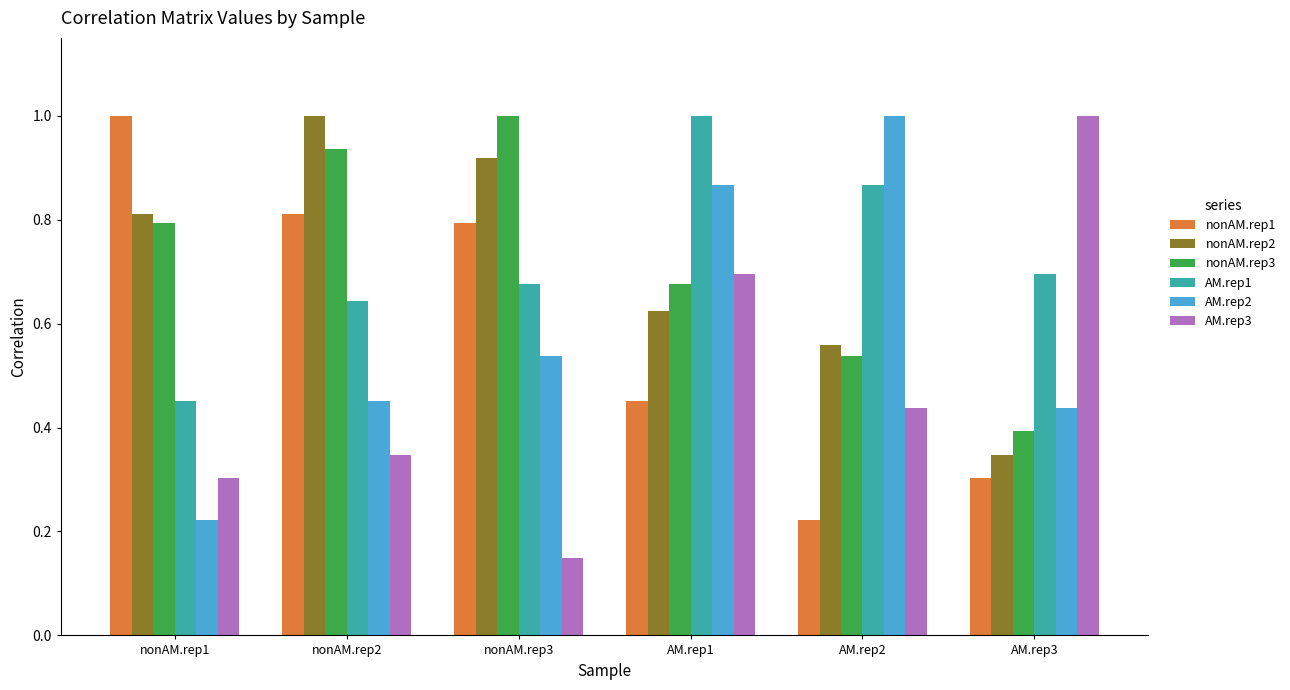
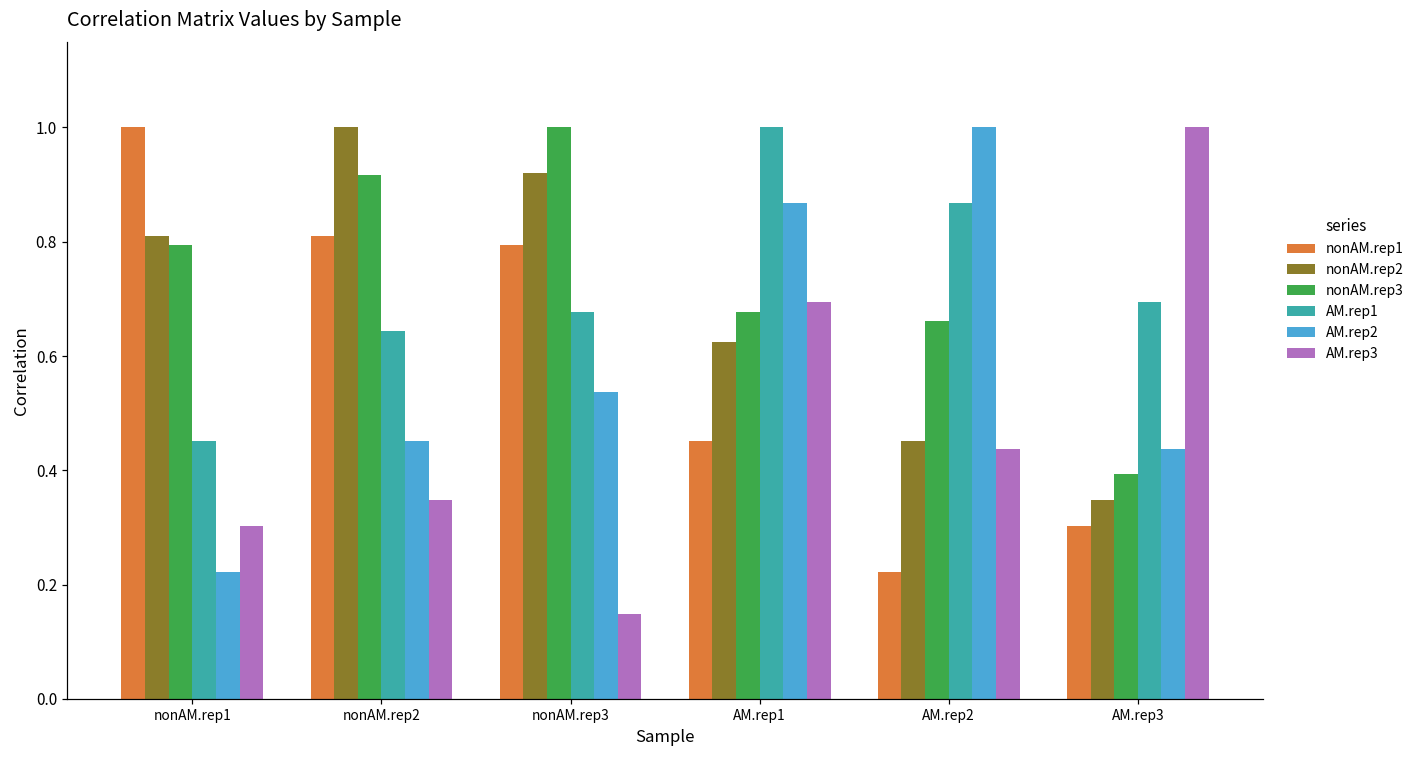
  {
    "nonAM.rep1": {
      "nonAM.rep1": 1.00,
      "nonAM.rep2": 0.81,
      "nonAM.rep3": 0.79,
      "AM.rep1": 0.45,
      "AM.rep2": 0.22,
      "AM.rep3": 0.30
    },
    "nonAM.rep2": {
      "nonAM.rep1": 0.81,
      "nonAM.rep2": 1.00,
      "nonAM.rep3": 0.92,
      "AM.rep1": 0.62,
-     "AM.rep2": 0.56,
+     "AM.rep2": 0.45,
      "AM.rep3": 0.35
    },
    "nonAM.rep3": {
      "nonAM.rep1": 0.79,
-     "nonAM.rep2": 0.94,
+     "nonAM.rep2": 0.92,
      "nonAM.rep3": 1.00,
      "AM.rep1": 0.68,
-     "AM.rep2": 0.54,
+     "AM.rep2": 0.66,
      "AM.rep3": 0.39
    },
    "AM.rep3": {
      "nonAM.rep1": 0.30,
      "nonAM.rep2": 0.35,
      "nonAM.rep3": 0.15,
      "AM.rep1": 0.70,
      "AM.rep2": 0.44,
      "AM.rep3": 1.00
    }
  }
